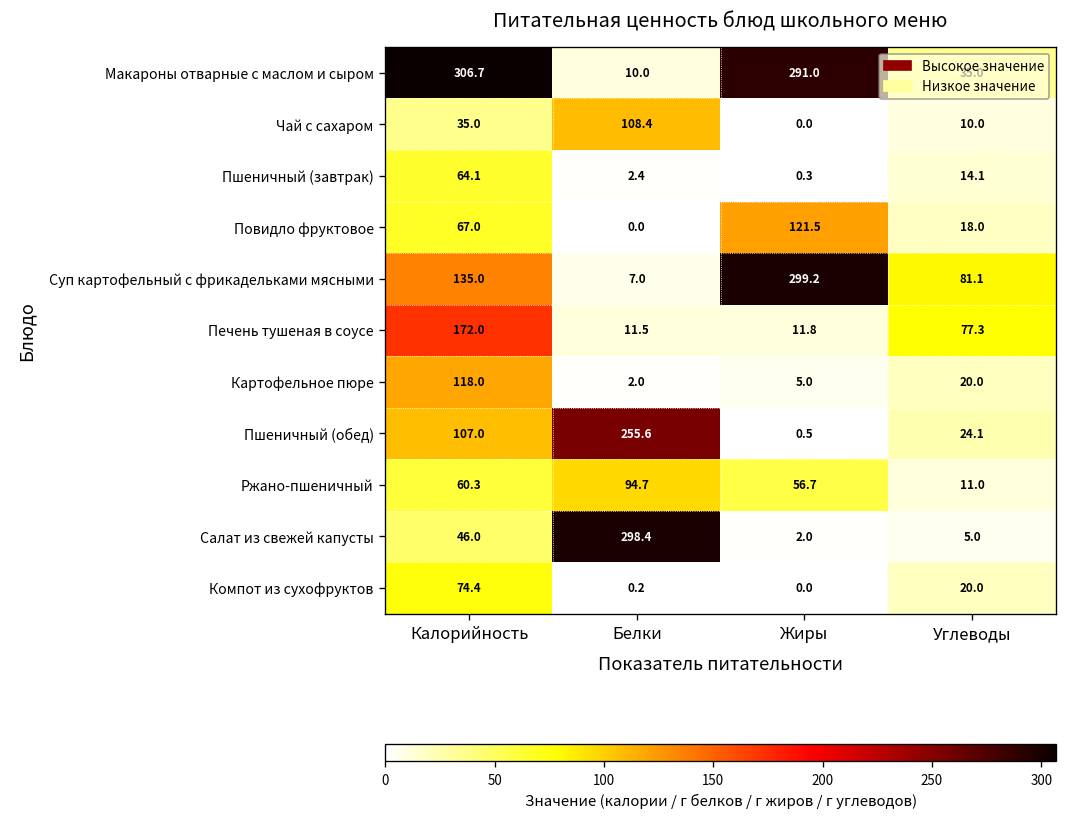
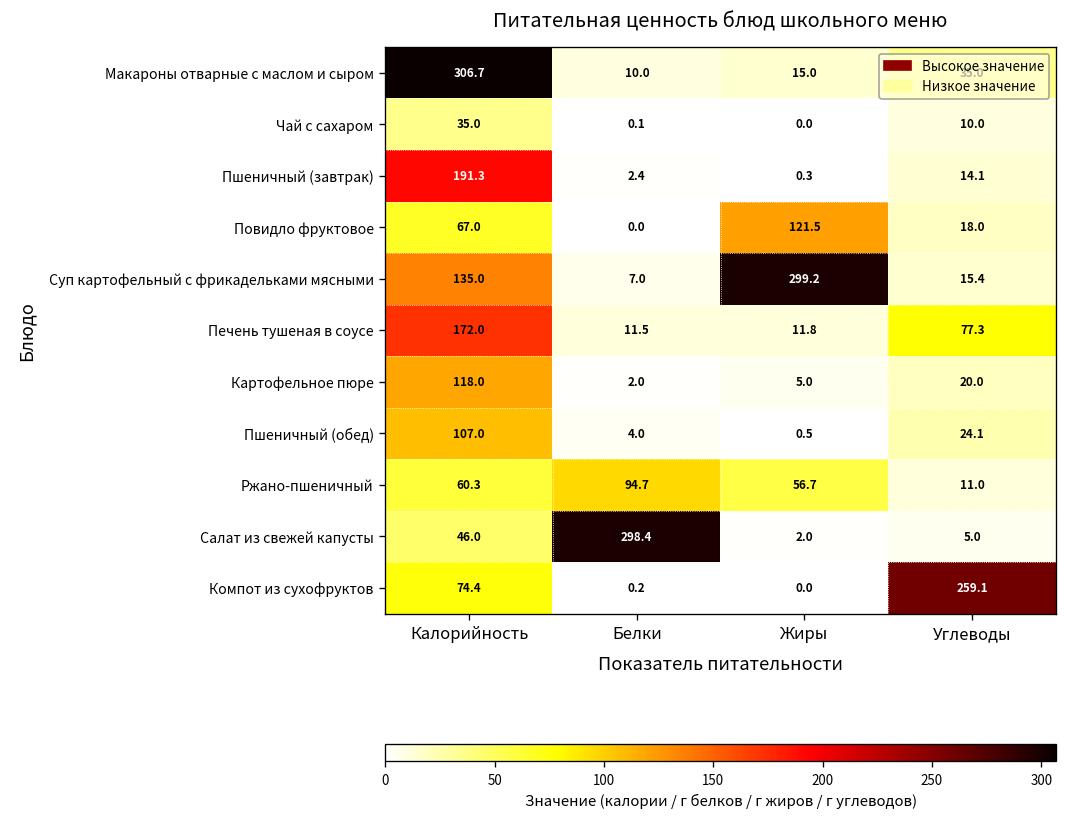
  {
    "Макароны отварные с маслом и сыром": {
      "Калорийность": 306.7,
      "Белки": 10.0,
-     "Жиры": 291.0
+     "Жиры": 15.0
    },
    "Чай с сахаром": {
      "Калорийность": 35.0,
-     "Белки": 108.4,
+     "Белки": 0.1,
      "Жиры": 0.0,
      "Углеводы": 10.0
    },
    "Пшеничный (завтрак)": {
-     "Калорийность": 64.1,
+     "Калорийность": 191.3,
      "Белки": 2.4,
      "Жиры": 0.3,
      "Углеводы": 14.1
    },
    "Повидло фруктовое": {
      "Калорийность": 67.0,
      "Белки": 0.0,
      "Жиры": 121.5,
      "Углеводы": 18.0
    },
    "Суп картофельный с фрикадельками мясными": {
      "Калорийность": 135.0,
      "Белки": 7.0,
      "Жиры": 299.2,
-     "Углеводы": 81.1
+     "Углеводы": 15.4
    },
    "Печень тушеная в соусе": {
      "Калорийность": 172.0,
      "Белки": 11.5,
      "Жиры": 11.8,
      "Углеводы": 77.3
    },
    "Картофельное пюре": {
      "Калорийность": 118.0,
      "Белки": 2.0,
      "Жиры": 5.0,
      "Углеводы": 20.0
    },
    "Пшеничный (обед)": {
      "Калорийность": 107.0,
-     "Белки": 255.6,
+     "Белки": 4.0,
      "Жиры": 0.5,
      "Углеводы": 24.1
    },
    "Ржано-пшеничный": {
      "Калорийность": 60.3,
      "Белки": 94.7,
      "Жиры": 56.7,
      "Углеводы": 11.0
    },
    "Салат из свежей капусты": {
      "Калорийность": 46.0,
      "Белки": 298.4,
      "Жиры": 2.0,
      "Углеводы": 5.0
    },
    "Компот из сухофруктов": {
      "Калорийность": 74.4,
      "Белки": 0.2,
      "Жиры": 0.0,
-     "Углеводы": 20.0
+     "Углеводы": 259.1
    }
  }
